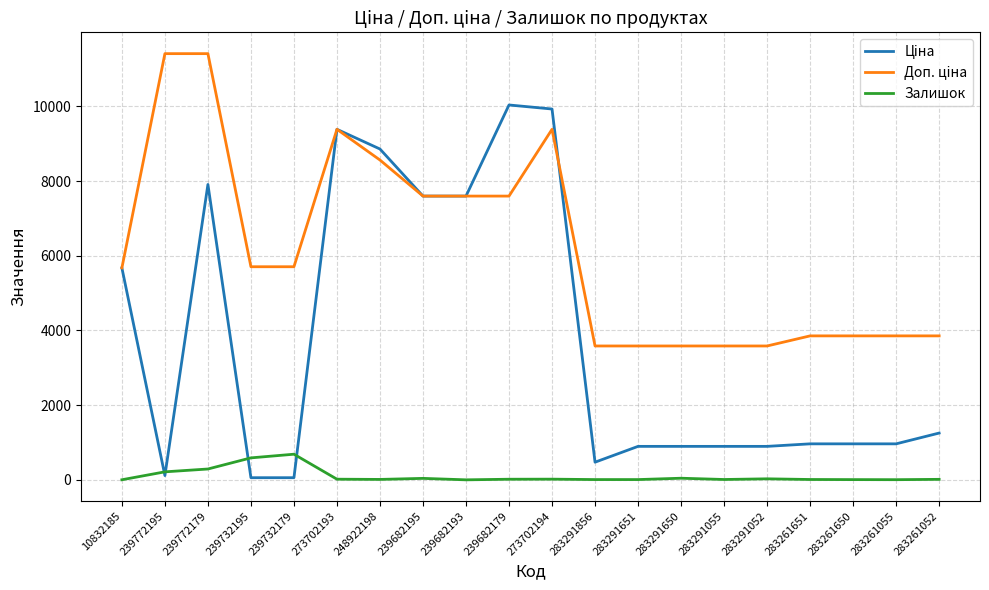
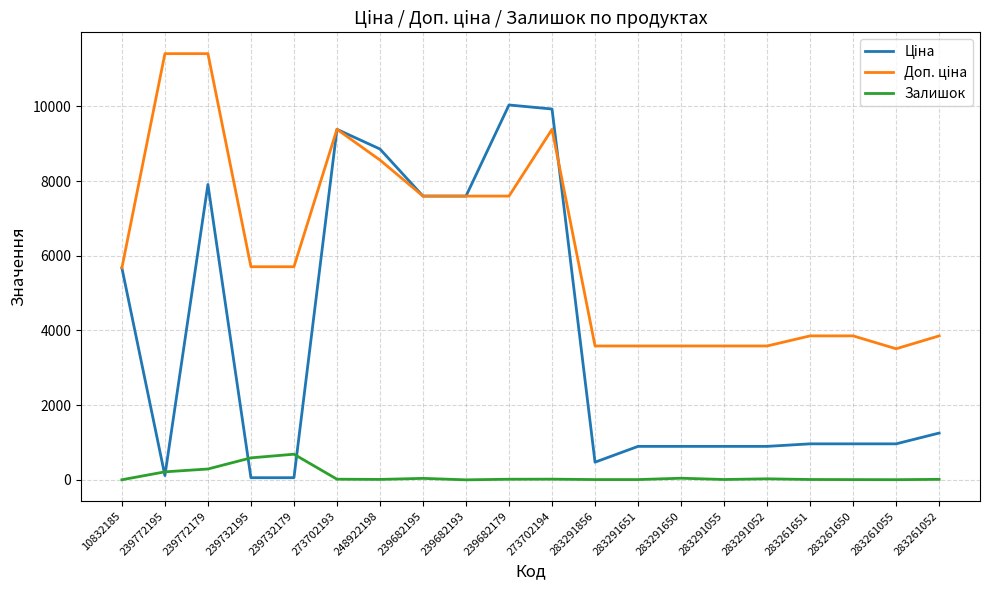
  {
    "Ціна": {
      "239772195": 100,
      "239772179": 7900,
      "239732195": 100,
      "239732179": 100,
      "248922198": 8900,
      "239682179": 10000,
      "273702194": 9900,
      "283291856": 500,
      "283291651": 900,
      "283291650": 900,
      "283291055": 900,
      "283291052": 900,
      "283261651": 1000,
      "283261650": 1000,
      "283261055": 1000,
      "283261052": 1300
    },
    "Доп. ціна": {
      "239772195": 11400,
      "239772179": 11400,
      "239732195": 5700,
      "239732179": 5700,
      "248922198": 8600,
      "239682179": 7600,
      "273702194": 9400,
      "283291856": 3600,
      "283291651": 3600,
      "283291650": 3600,
      "283291055": 3600,
      "283291052": 3600,
      "283261651": 3900,
      "283261650": 3900,
-     "283261055": 3900,
+     "283261055": 3500,
      "283261052": 3900
    },
    "Залишок": {
      "10832185": 0,
      "239772195": 200,
      "239772179": 300,
      "239732195": 600,
      "239732179": 700,
      "273702193": 0,
      "248922198": 0,
      "239682195": 0,
      "239682193": 0,
      "239682179": 0,
      "273702194": 0,
      "283291856": 0,
      "283291651": 0,
      "283291650": 0,
      "283291055": 0,
      "283291052": 0,
      "283261651": 0,
      "283261650": 0,
      "283261055": 0,
      "283261052": 0
    }
  }
